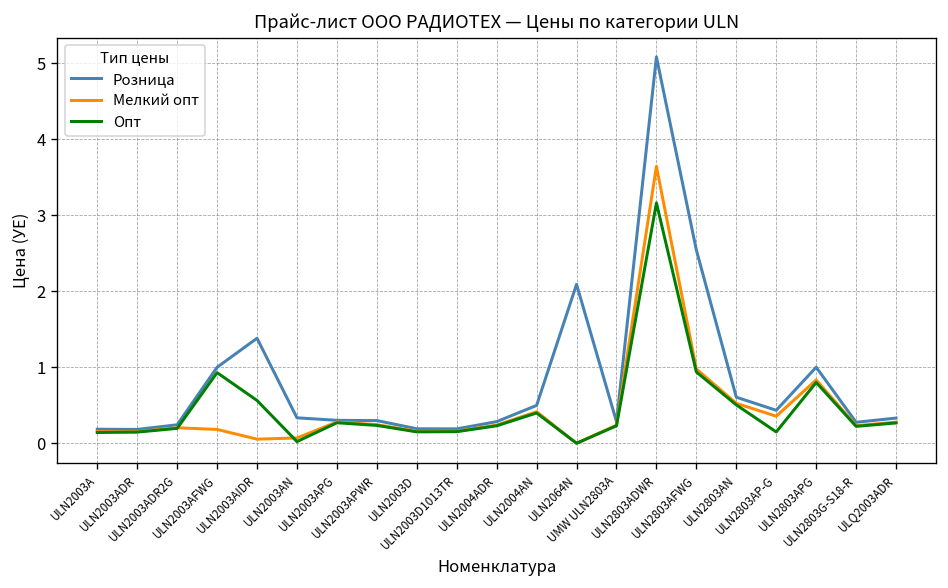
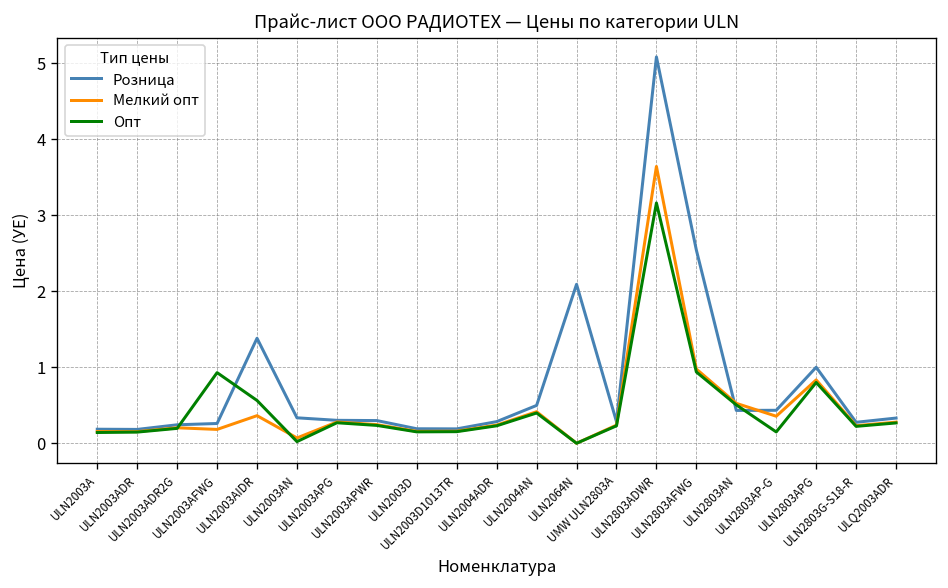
  {
    "Розница": {
-     "ULN2003AFWG": 1.0,
+     "ULN2003AFWG": 0.3,
      "ULN2003AIDR": 1.4,
      "ULN2003AN": 0.3,
      "ULN2003APWR": 0.3,
      "ULN2004ADR": 0.3,
      "ULN2004AN": 0.5,
      "ULN2064N": 2.1,
      "UMW ULN2803A": 0.3,
      "ULN2803ADWR": 5.1,
      "ULN2803AFWG": 2.5,
-     "ULN2803AN": 0.6,
+     "ULN2803AN": 0.4,
      "ULN2803AP-G": 0.4,
      "ULN2803APG": 1.0,
      "ULN2803G-S18-R": 0.3,
      "ULQ2003ADR": 0.3
    },
    "Мелкий опт": {
      "ULN2003AFWG": 0.2,
-     "ULN2003AIDR": 0.1,
+     "ULN2003AIDR": 0.4,
      "ULN2003AN": 0.1,
      "ULN2803ADWR": 3.6,
      "ULN2803AP-G": 0.4
    },
    "Опт": {
      "ULN2003AFWG": 0.9,
      "ULN2003AIDR": 0.6,
      "ULN2003AN": 0.0,
      "ULN2803ADWR": 3.2,
      "ULN2803AP-G": 0.1
    }
  }
